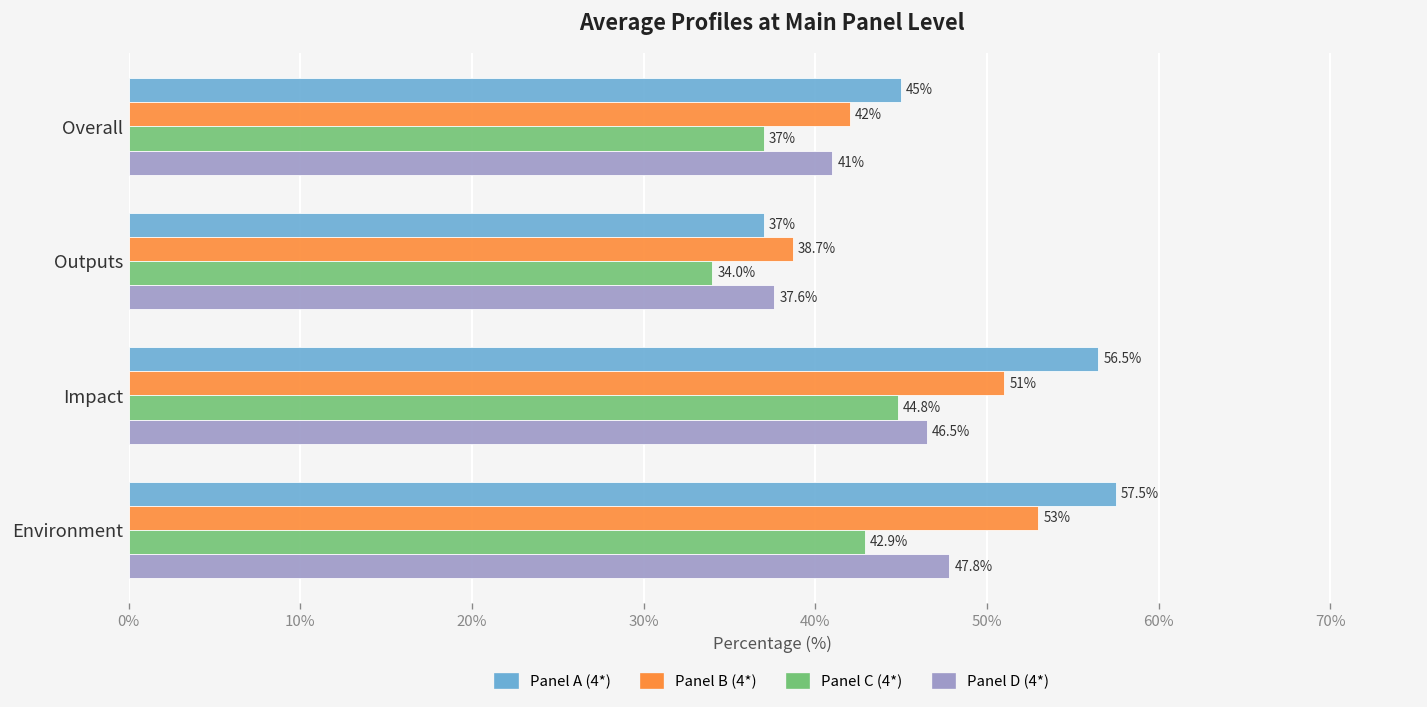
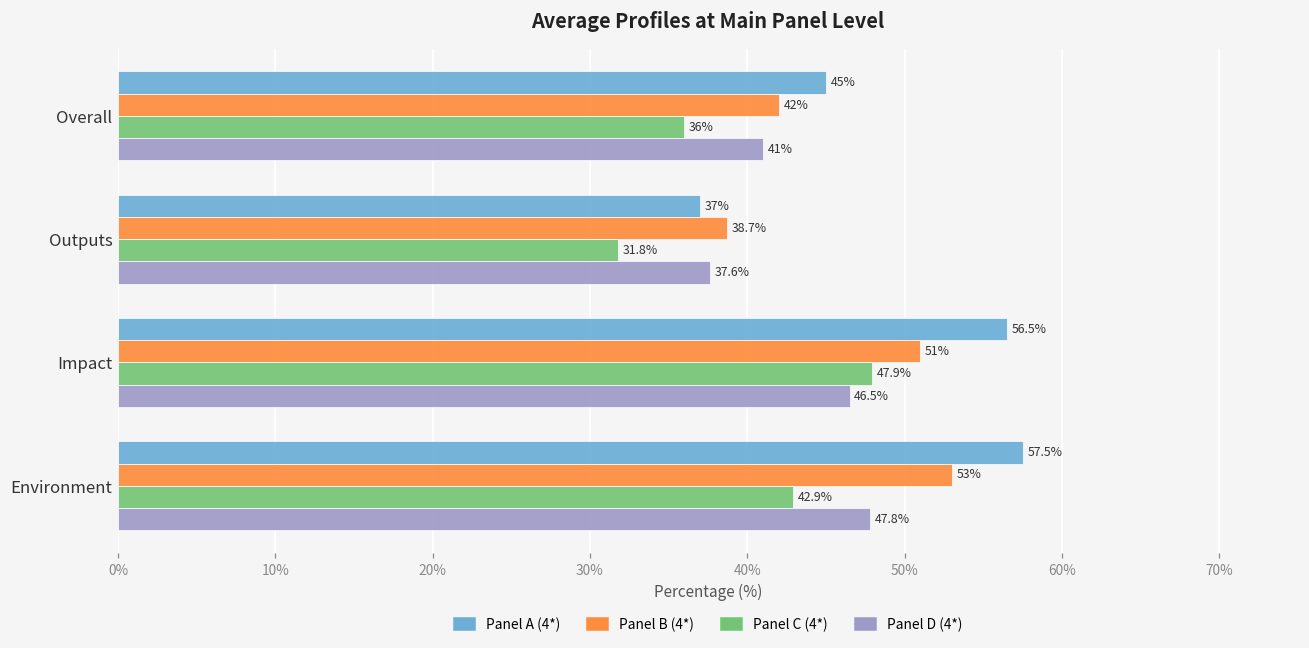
  {
    "Panel B (4*)": {
      "Overall": "42%",
      "Outputs": "38.7%",
      "Impact": "51%",
      "Environment": "53%"
    },
    "Panel C (4*)": {
-     "Overall": "37%",
-     "Outputs": "34.0%",
-     "Impact": "44.8%",
+     "Overall": "36%",
+     "Outputs": "31.8%",
+     "Impact": "47.9%",
      "Environment": "42.9%"
    }
  }
